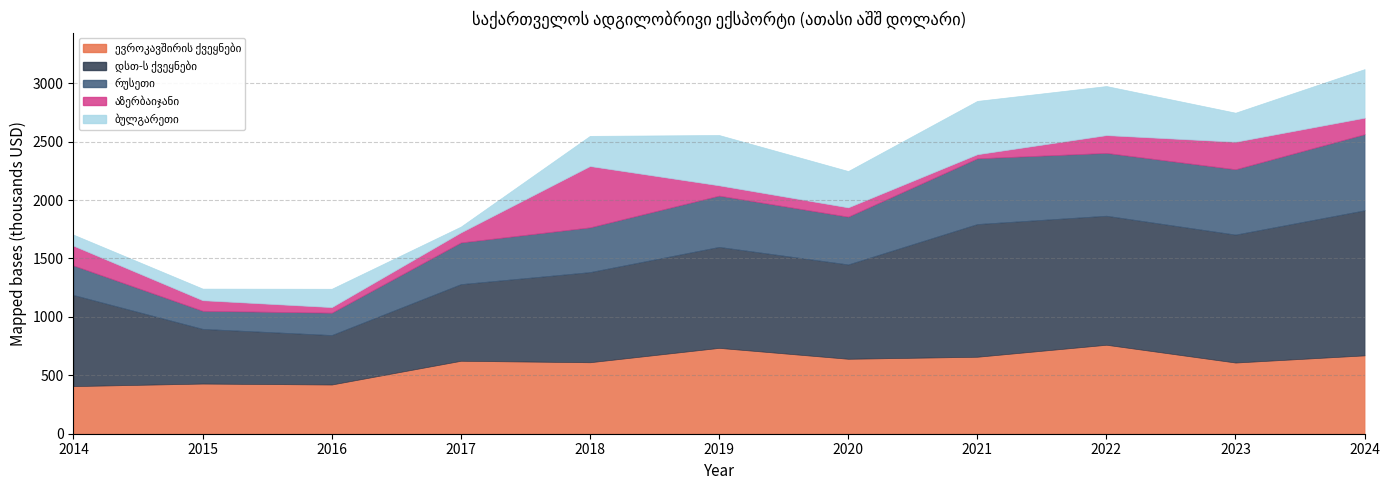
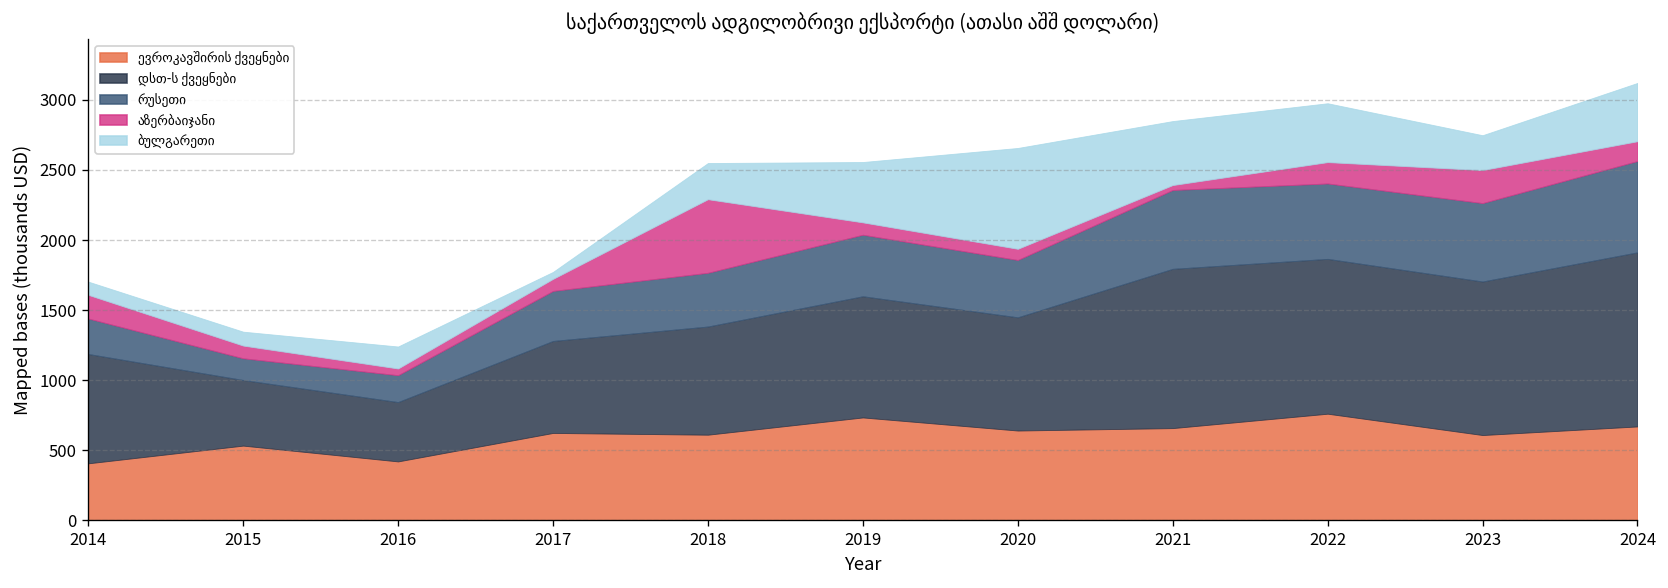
  {
    "ევროკავშირის ქვეყნები": {
      "2014": 410,
-     "2015": 430,
+     "2015": 530,
      "2016": 420,
      "2017": 620,
      "2018": 610,
      "2019": 730,
      "2020": 640,
      "2021": 660,
      "2022": 760,
      "2023": 610,
      "2024": 670
    },
    "აზერბაიჯანი": {
      "2014": 170,
      "2015": 90,
      "2016": 50,
      "2017": 90,
      "2018": 520,
      "2019": 90,
      "2020": 80,
      "2021": 30,
      "2022": 150,
      "2023": 240,
      "2024": 140
    },
    "ბულგარეთი": {
      "2014": 90,
      "2015": 100,
      "2016": 160,
      "2017": 50,
      "2018": 260,
      "2019": 430,
-     "2020": 310,
+     "2020": 720,
      "2021": 460,
      "2022": 420,
      "2023": 250,
      "2024": 420
    }
  }
